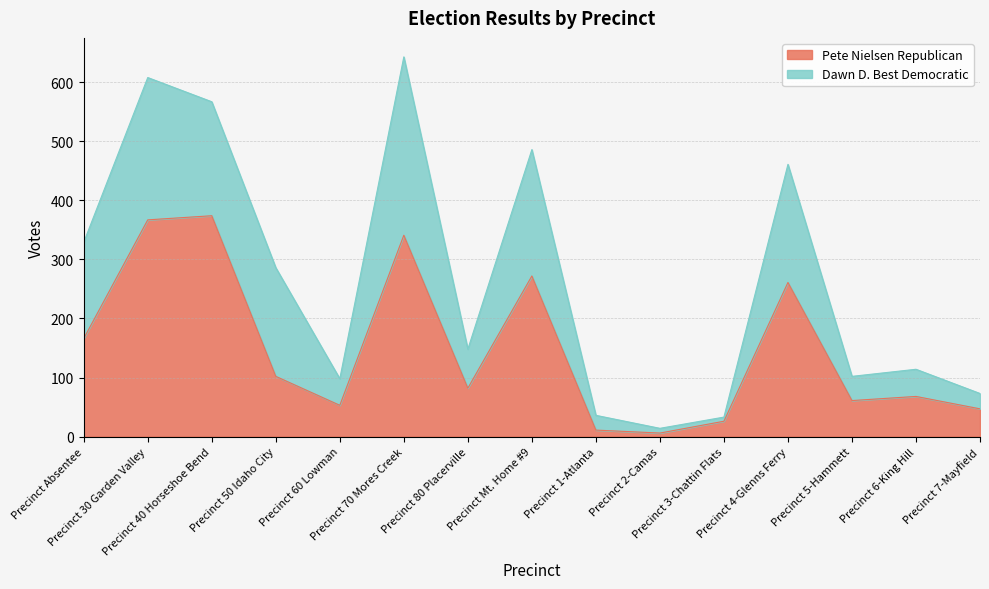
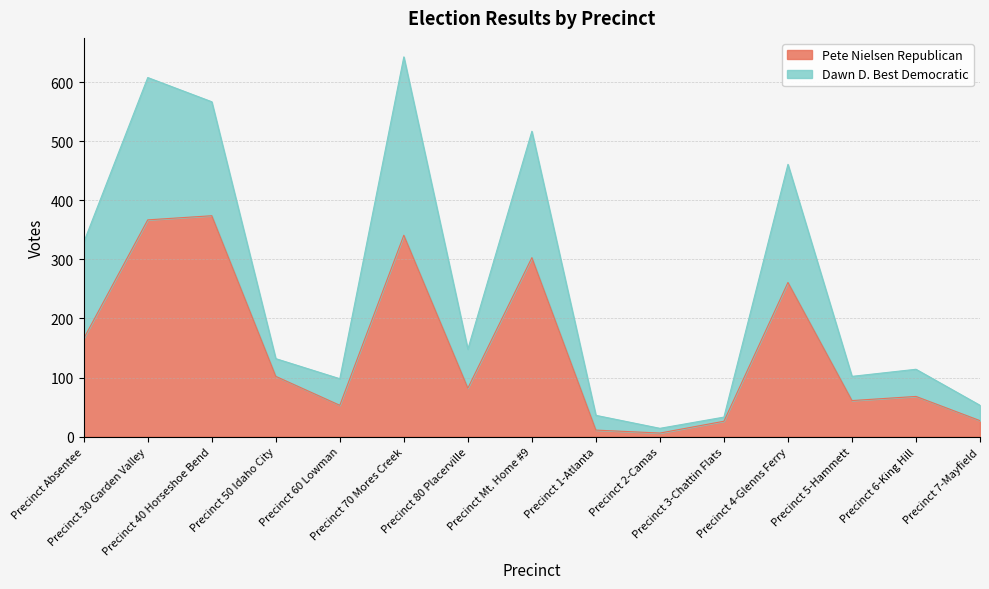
  {
    "Pete Nielsen Republican": {
      "Precinct Absentee": 170,
      "Precinct 30 Garden Valley": 370,
      "Precinct 40 Horseshoe Bend": 370,
      "Precinct 50 Idaho City": 100,
      "Precinct 60 Lowman": 50,
      "Precinct 70 Mores Creek": 340,
      "Precinct 80 Placerville": 80,
-     "Precinct Mt. Home #9": 270,
+     "Precinct Mt. Home #9": 300,
      "Precinct 1-Atlanta": 10,
      "Precinct 2-Camas": 10,
      "Precinct 3-Chattin Flats": 30,
      "Precinct 4-Glenns Ferry": 260,
      "Precinct 5-Hammett": 60,
      "Precinct 6-King Hill": 70,
-     "Precinct 7-Mayfield": 50
+     "Precinct 7-Mayfield": 30
    },
    "Dawn D. Best Democratic": {
      "Precinct Absentee": 160,
      "Precinct 30 Garden Valley": 240,
      "Precinct 40 Horseshoe Bend": 190,
-     "Precinct 50 Idaho City": 180,
+     "Precinct 50 Idaho City": 30,
      "Precinct 60 Lowman": 50,
      "Precinct 70 Mores Creek": 300,
      "Precinct 80 Placerville": 70,
      "Precinct Mt. Home #9": 210,
      "Precinct 1-Atlanta": 30,
      "Precinct 2-Camas": 10,
      "Precinct 3-Chattin Flats": 10,
      "Precinct 4-Glenns Ferry": 200,
      "Precinct 5-Hammett": 40,
      "Precinct 6-King Hill": 50,
      "Precinct 7-Mayfield": 30
    }
  }
